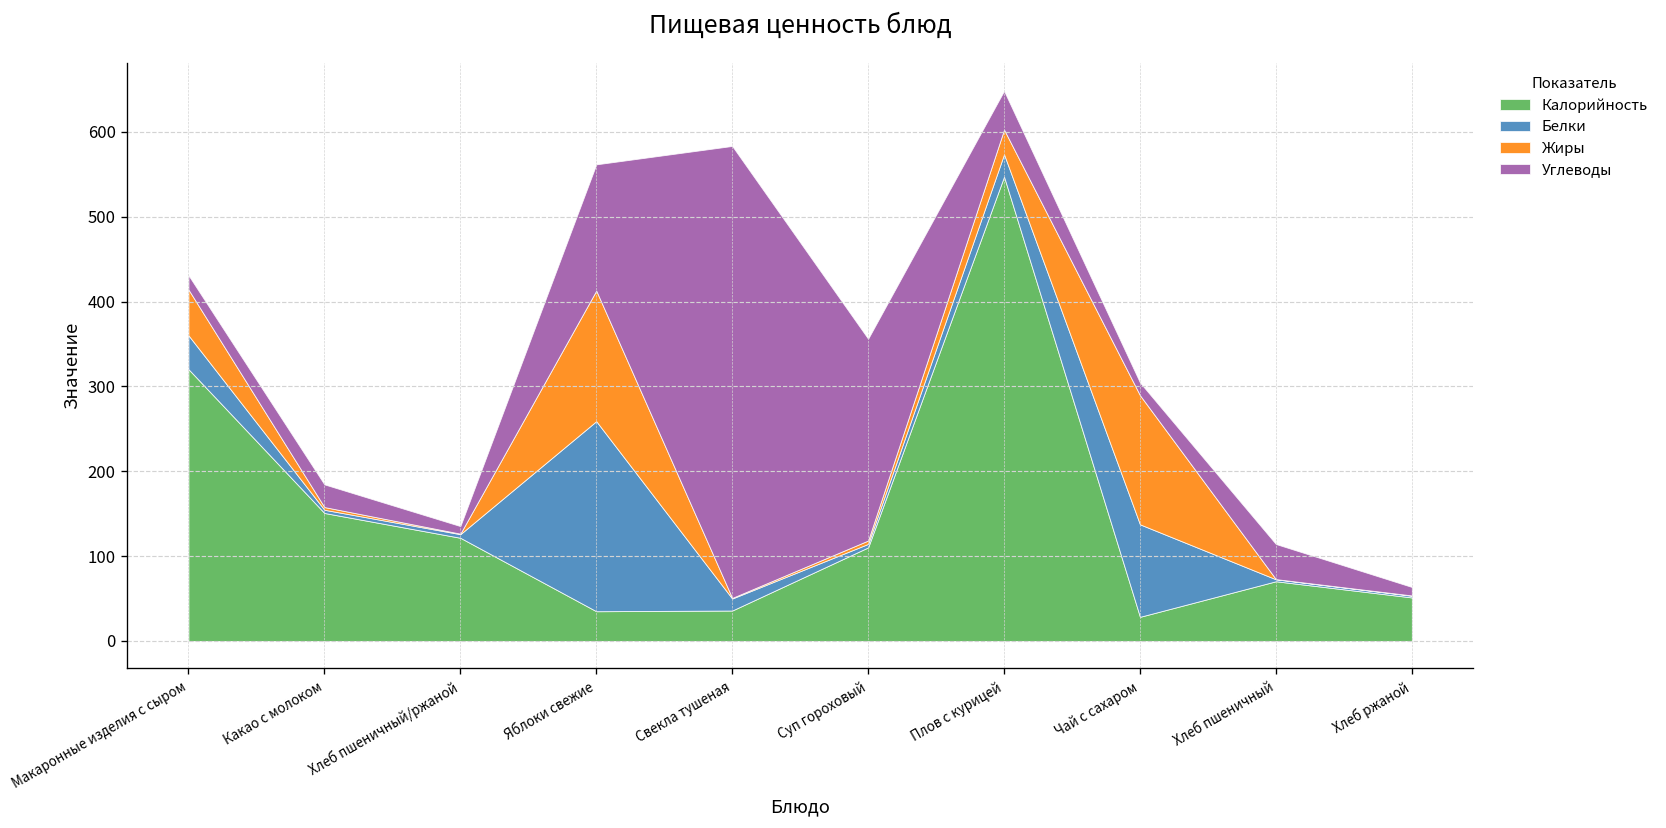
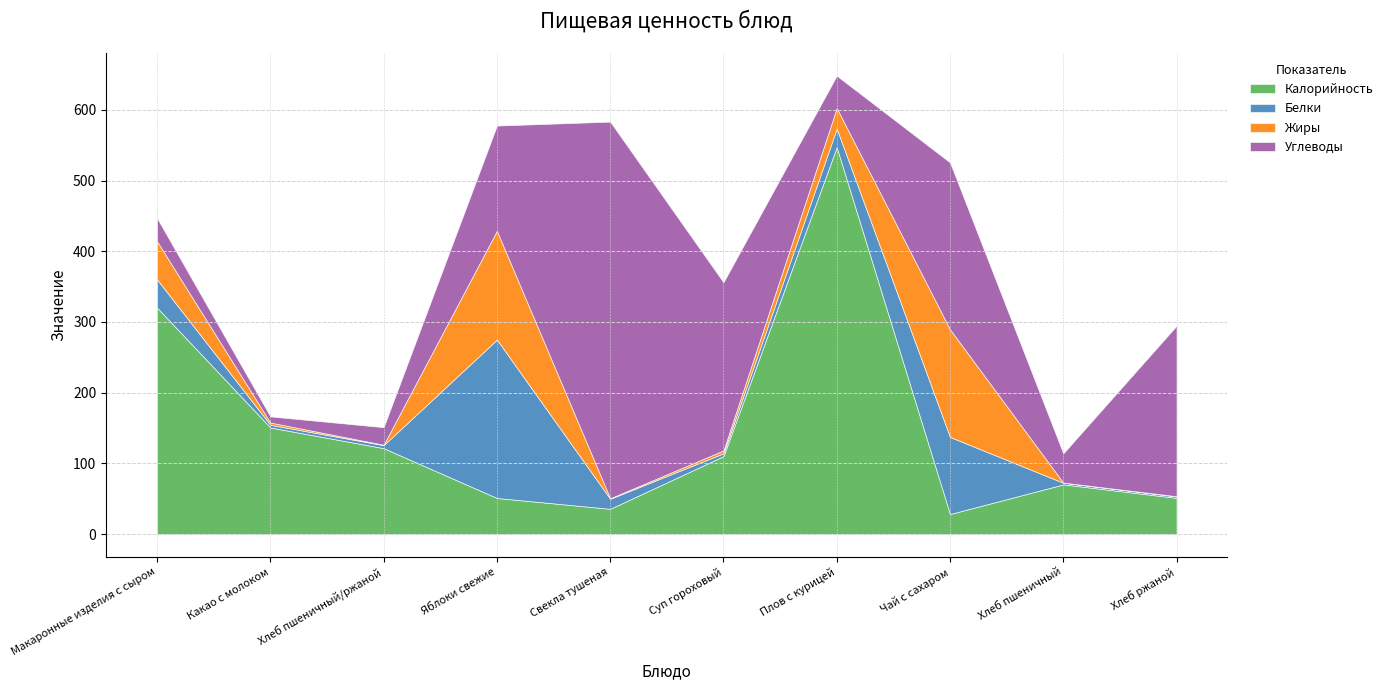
  {
    "Калорийность": {
      "Макаронные изделия с сыром": 320,
      "Какао с молоком": 150,
      "Хлеб пшеничный/ржаной": 120,
-     "Яблоки свежие": 40,
+     "Яблоки свежие": 50,
      "Свекла тушеная": 40,
      "Суп гороховый": 110,
      "Плов с курицей": 550,
      "Чай с сахаром": 30
    },
    "Белки": {
      "Макаронные изделия с сыром": 40,
      "Яблоки свежие": 220,
      "Суп гороховый": 0,
      "Плов с курицей": 30,
      "Чай с сахаром": 110
    },
    "Жиры": {
      "Макаронные изделия с сыром": 50,
      "Яблоки свежие": 150,
      "Суп гороховый": 0,
      "Плов с курицей": 30,
      "Чай с сахаром": 150
    },
    "Углеводы": {
-     "Макаронные изделия с сыром": 20,
-     "Какао с молоком": 30,
-     "Хлеб пшеничный/ржаной": 10,
+     "Макаронные изделия с сыром": 30,
+     "Какао с молоком": 10,
+     "Хлеб пшеничный/ржаной": 20,
      "Яблоки свежие": 150,
      "Свекла тушеная": 530,
      "Суп гороховый": 240,
      "Плов с курицей": 50,
-     "Чай с сахаром": 20,
+     "Чай с сахаром": 240,
      "Хлеб пшеничный": 40,
-     "Хлеб ржаной": 10
+     "Хлеб ржаной": 240
    }
  }
